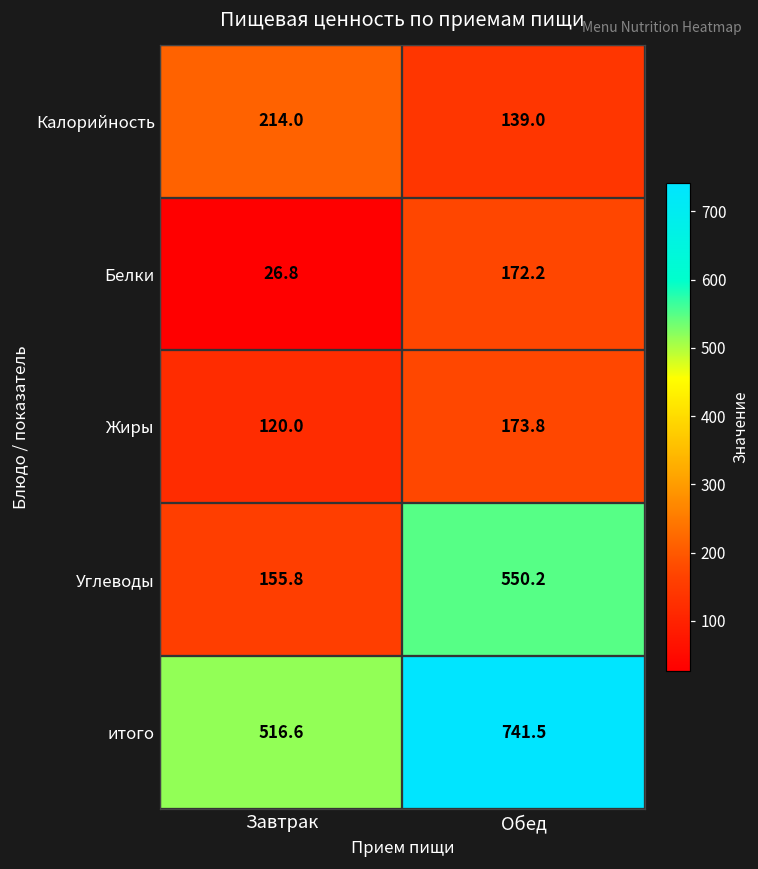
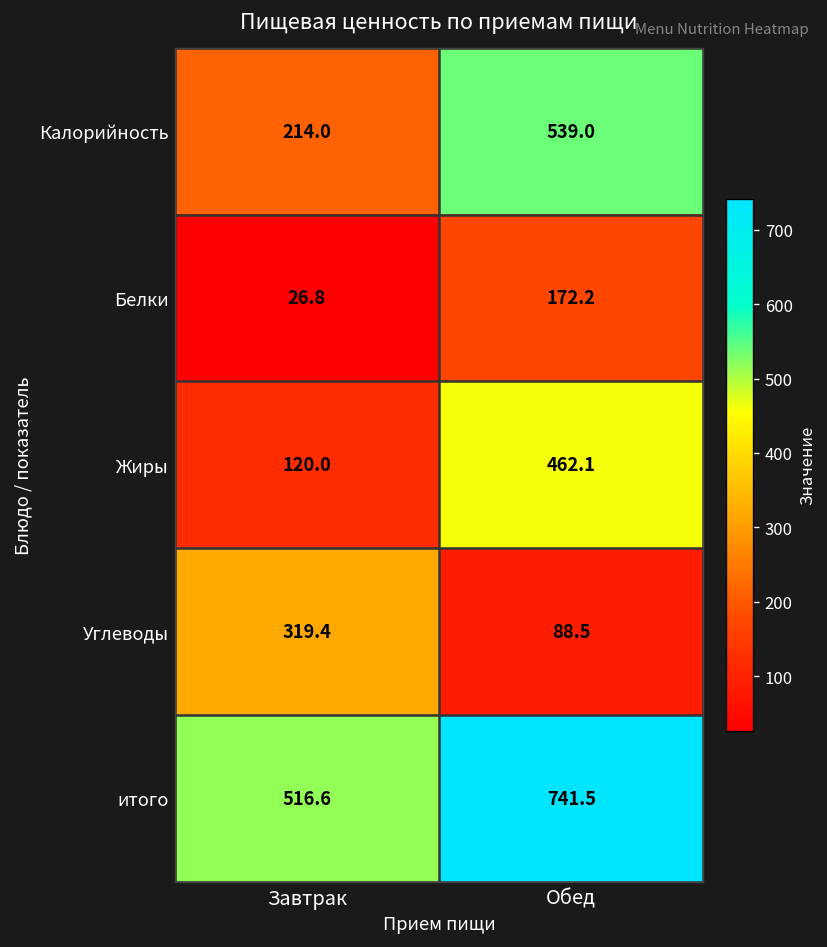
  {
    "Калорийность": {
      "Завтрак": 214.0,
-     "Обед": 139.0
+     "Обед": 539.0
    },
    "Белки": {
      "Завтрак": 26.8,
      "Обед": 172.2
    },
    "Жиры": {
      "Завтрак": 120.0,
-     "Обед": 173.8
+     "Обед": 462.1
    },
    "Углеводы": {
-     "Завтрак": 155.8,
-     "Обед": 550.2
+     "Завтрак": 319.4,
+     "Обед": 88.5
    },
    "итого": {
      "Завтрак": 516.6,
      "Обед": 741.5
    }
  }
